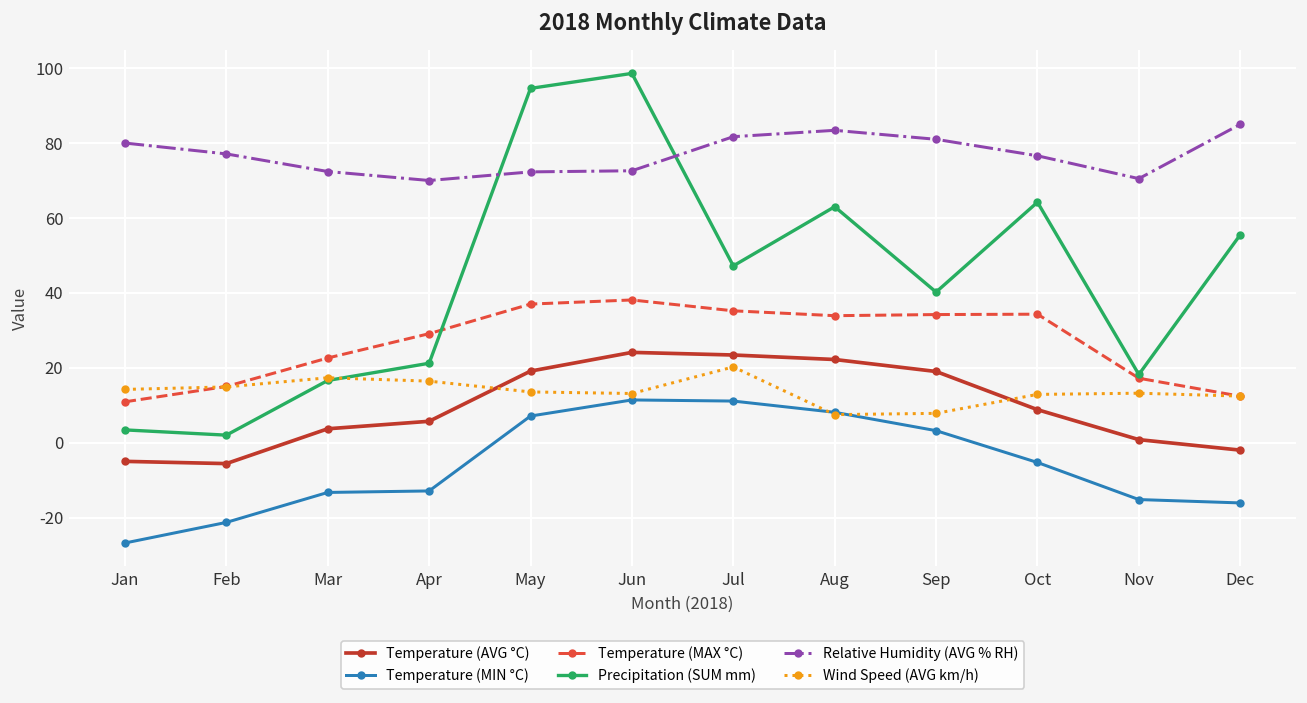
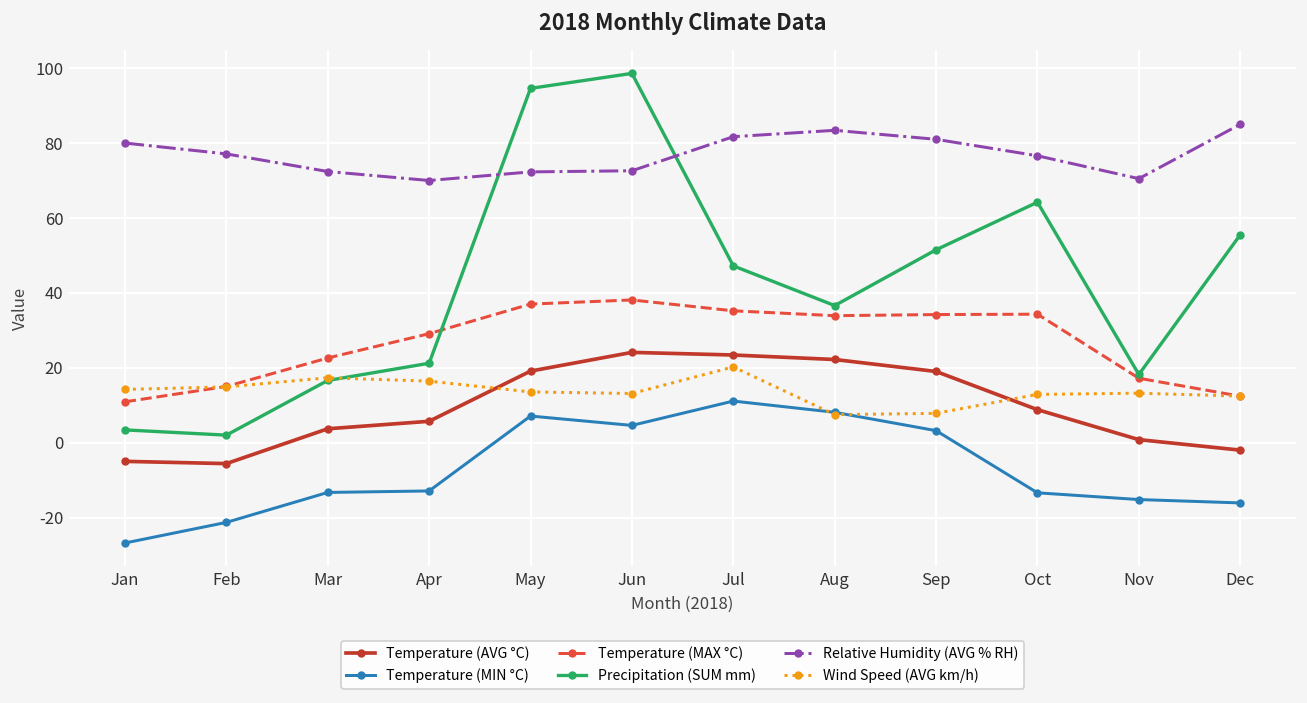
  {
    "Temperature (MIN °C)": {
      "Jan": -27,
      "Feb": -21,
      "Mar": -13,
      "Apr": -13,
      "May": 7,
-     "Jun": 11,
+     "Jun": 5,
      "Jul": 11,
      "Sep": 3,
-     "Oct": -5,
+     "Oct": -13,
      "Nov": -15,
      "Dec": -16
    },
    "Precipitation (SUM mm)": {
      "Jan": 3,
      "Feb": 2,
      "Apr": 21,
      "May": 95,
      "Jun": 99,
      "Jul": 47,
-     "Aug": 63,
-     "Sep": 40,
+     "Aug": 37,
+     "Sep": 52,
      "Oct": 64,
      "Nov": 18,
      "Dec": 56
    },
    "Relative Humidity (AVG % RH)": {
      "Jan": 80,
      "Feb": 77,
      "Mar": 72,
      "Apr": 70,
      "May": 72,
      "Jun": 73,
      "Jul": 82,
      "Aug": 83,
      "Sep": 81,
      "Oct": 77,
      "Nov": 71,
      "Dec": 85
    },
    "Wind Speed (AVG km/h)": {
      "Jan": 14,
      "Apr": 16,
      "May": 14,
      "Jun": 13,
      "Jul": 20,
      "Sep": 8,
      "Oct": 13,
      "Nov": 13
    }
  }
